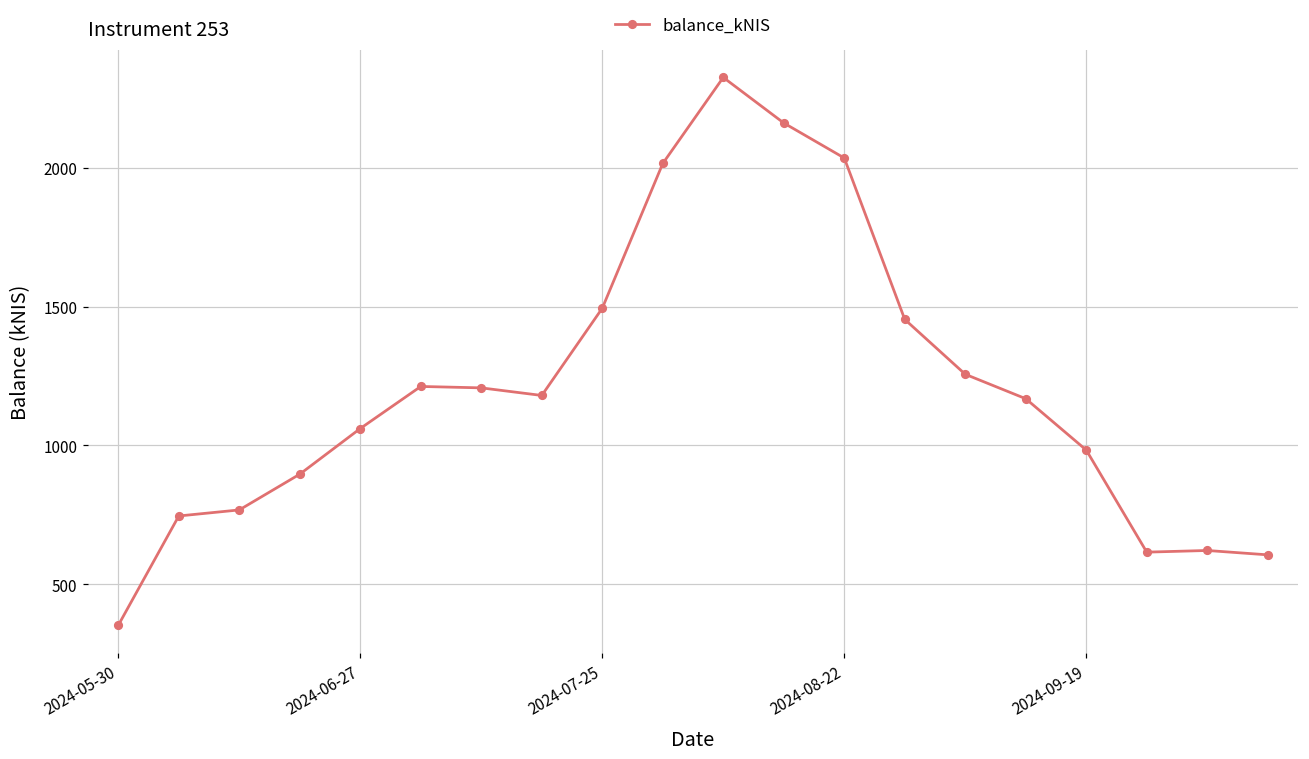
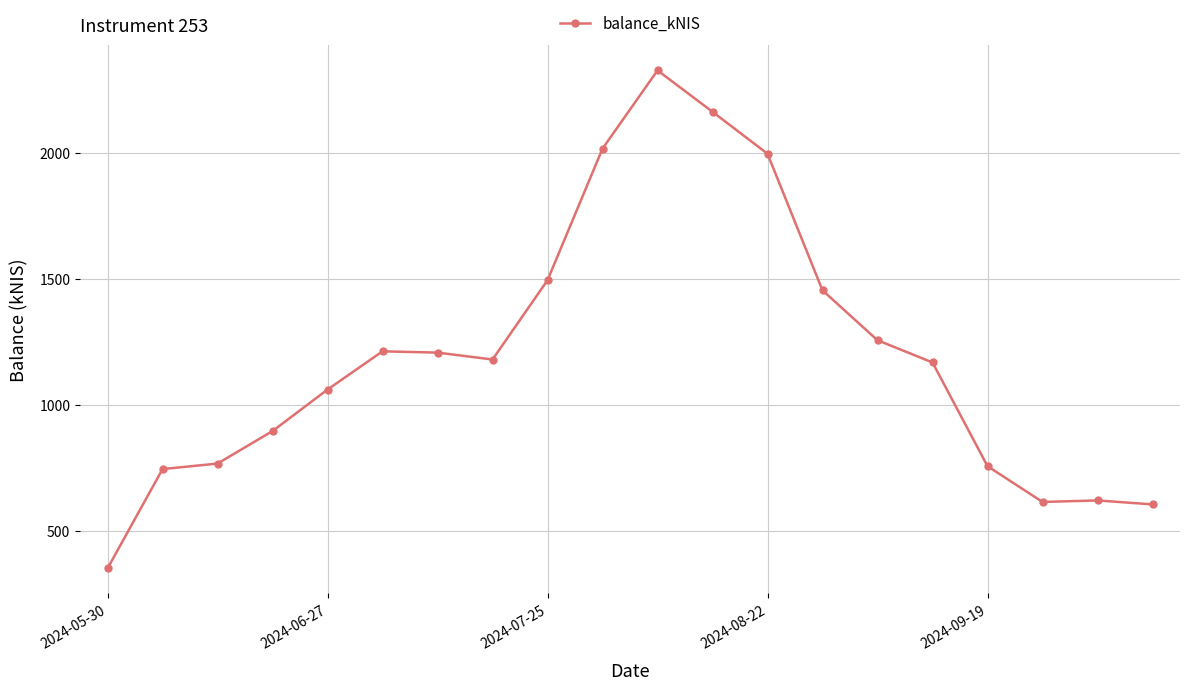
  {
    "2024-05-30": 350,
    "2024-06-27": 1060,
    "2024-07-25": 1490,
-   "2024-08-22": 2040,
-   "2024-09-19": 980
+   "2024-08-22": 2000,
+   "2024-09-19": 760
  }
